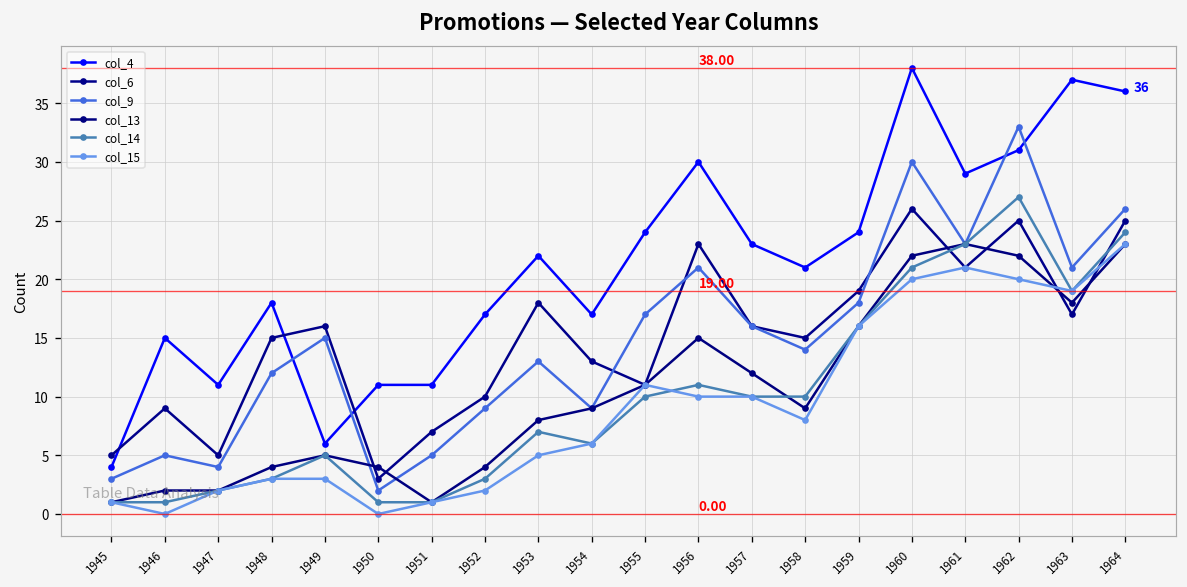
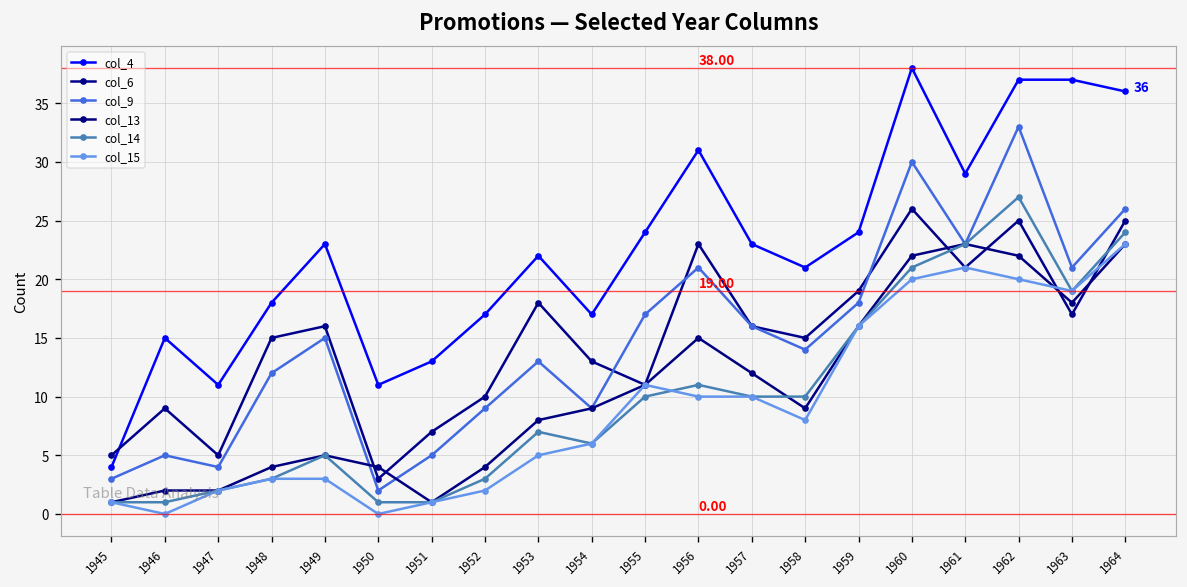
  {
    "col_4": {
      "1945": 4,
      "1946": 15,
      "1947": 11,
      "1948": 18,
-     "1949": 6,
+     "1949": 23,
      "1950": 11,
-     "1951": 11,
+     "1951": 13,
      "1952": 17,
      "1953": 22,
      "1954": 17,
      "1955": 24,
-     "1956": 30,
+     "1956": 31,
      "1957": 23,
      "1958": 21,
      "1959": 24,
      "1960": 38,
      "1961": 29,
-     "1962": 31,
+     "1962": 37,
      "1963": 37
    }
  }
